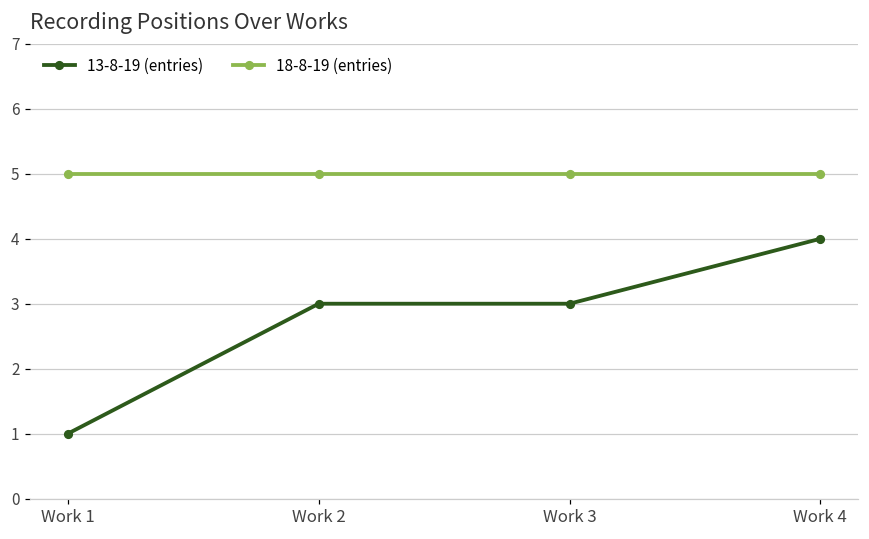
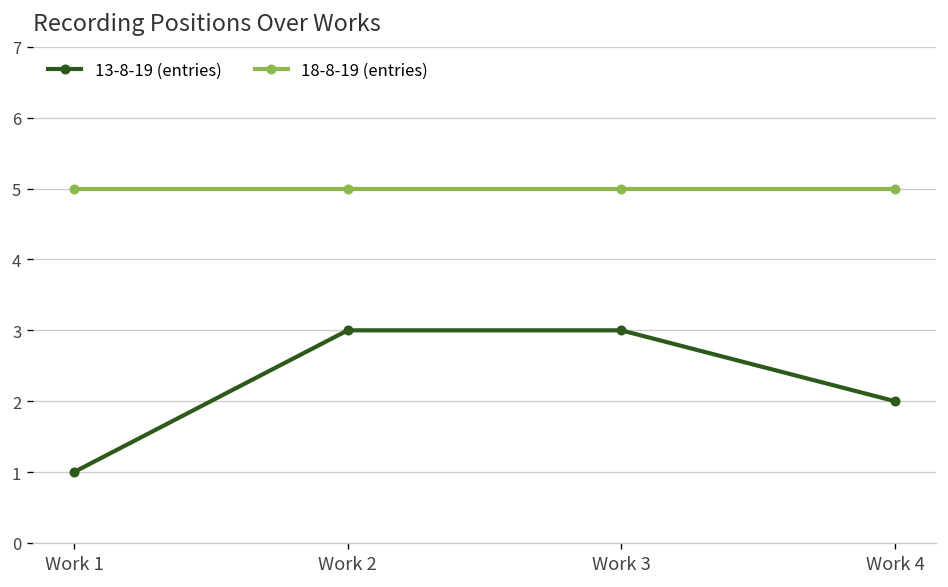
  {
    "13-8-19 (entries)": {
      "Work 1": 1,
      "Work 2": 3,
      "Work 3": 3,
-     "Work 4": 4
+     "Work 4": 2
    },
    "18-8-19 (entries)": {
      "Work 1": 5,
      "Work 2": 5,
      "Work 3": 5,
      "Work 4": 5
    }
  }
